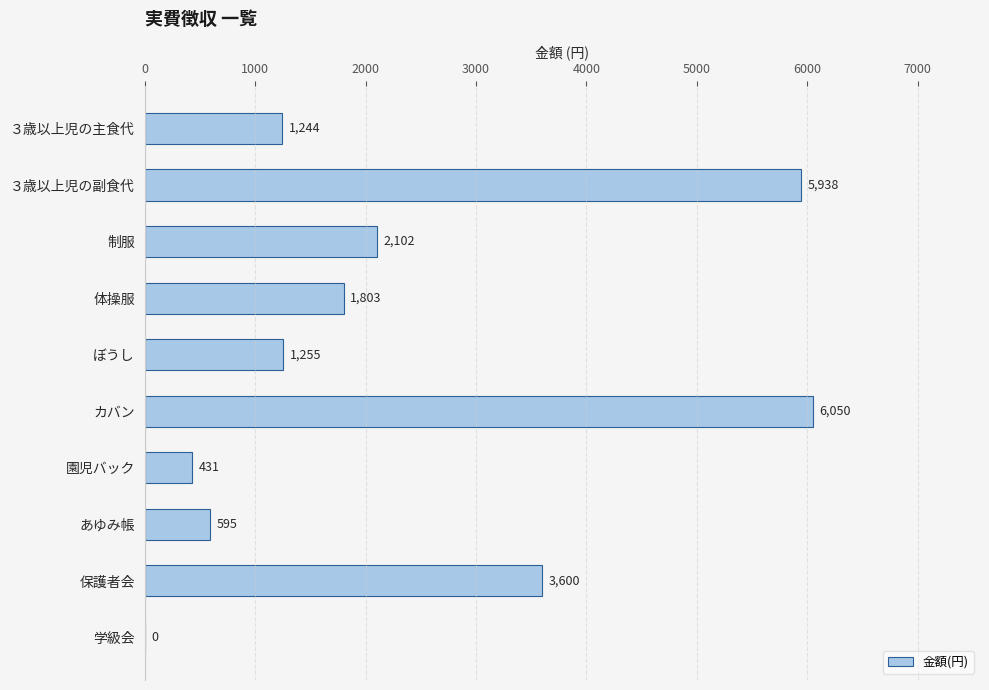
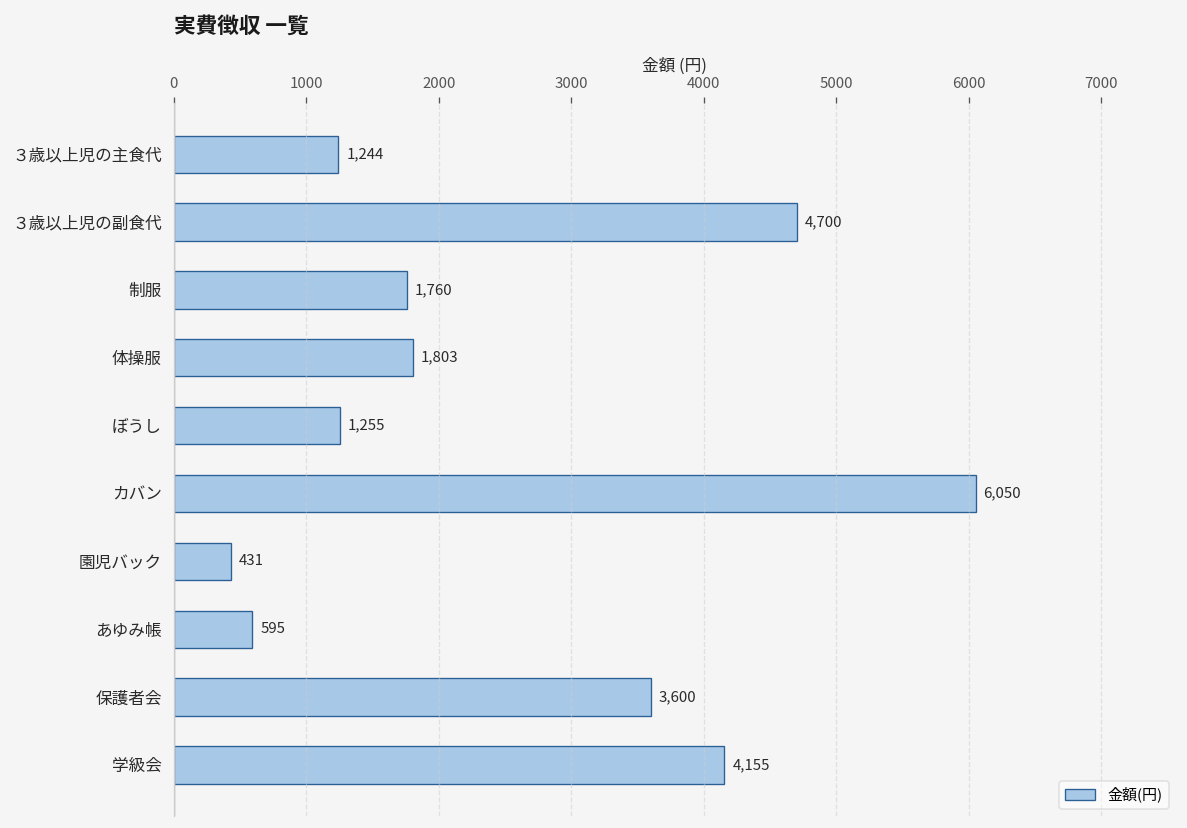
  {
    "３歳以上児の主食代": "1,244",
-   "３歳以上児の副食代": "5,938",
-   "制服": "2,102",
+   "３歳以上児の副食代": "4,700",
+   "制服": "1,760",
    "体操服": "1,803",
    "ぼうし": "1,255",
    "カバン": "6,050",
    "園児バック": "431",
    "あゆみ帳": "595",
    "保護者会": "3,600",
-   "学級会": "0"
+   "学級会": "4,155"
  }
